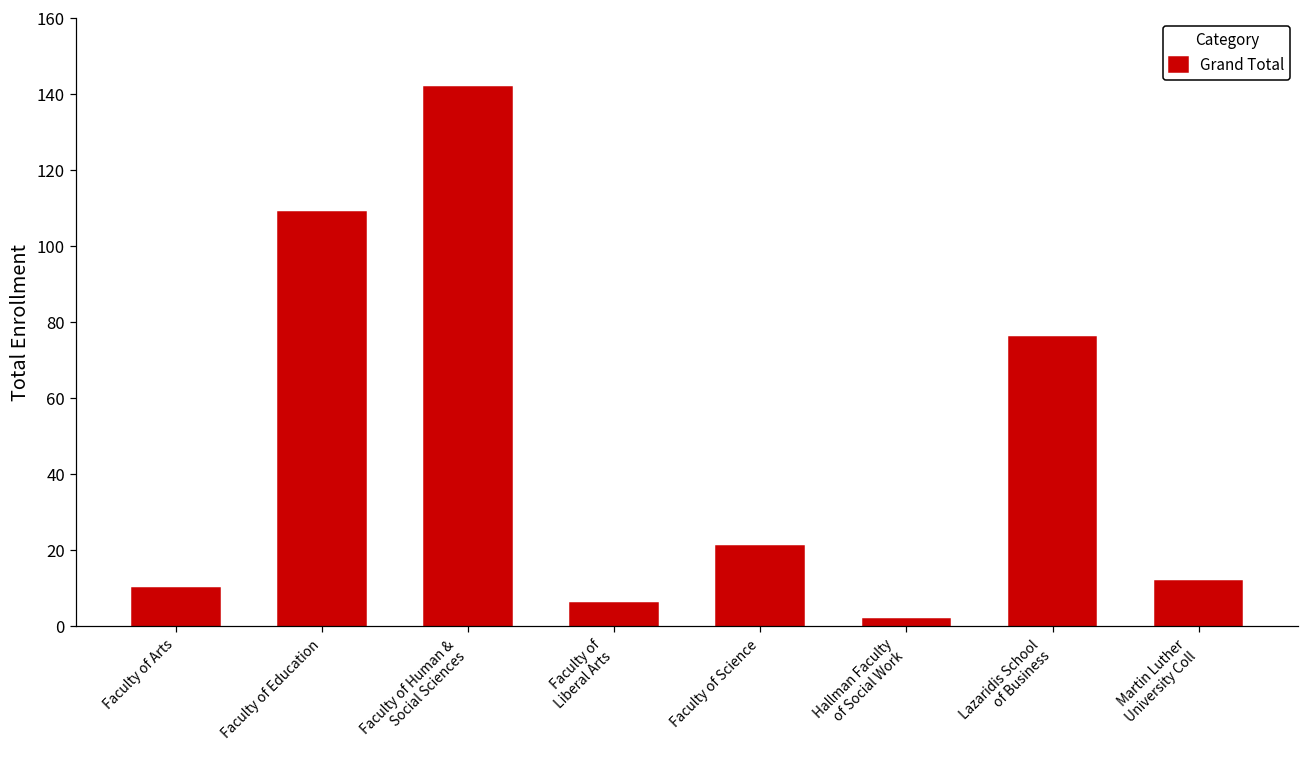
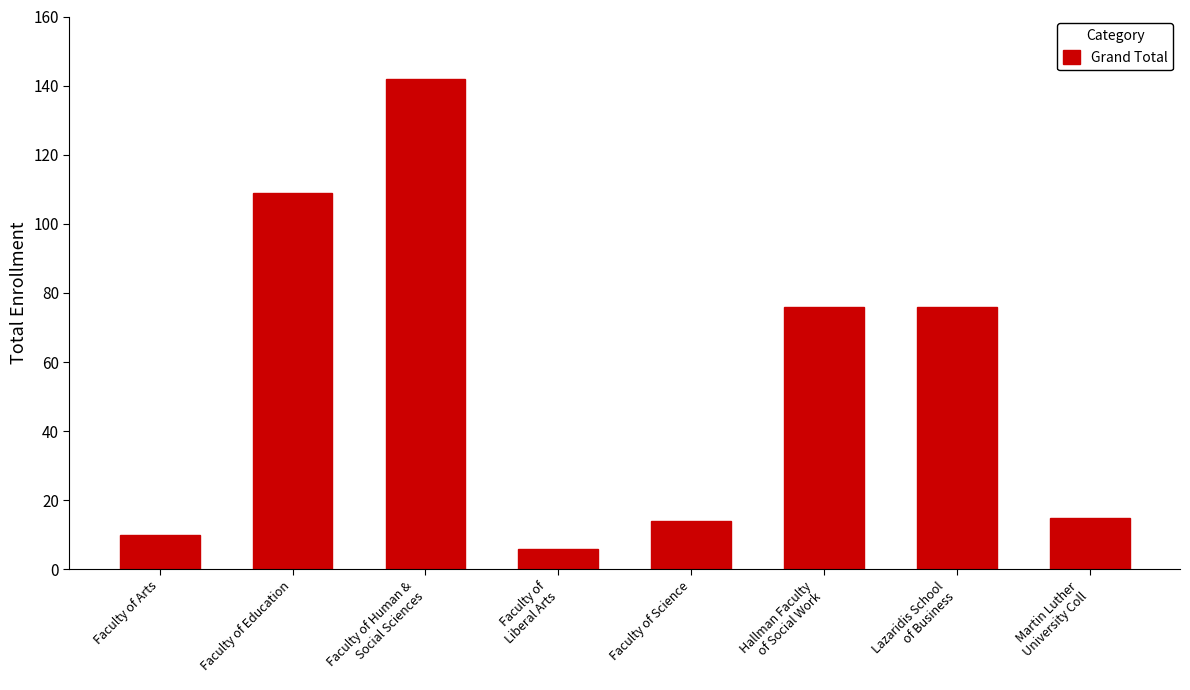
  {
    "Faculty of Arts": 10,
    "Faculty of Education": 109,
    "Faculty of Human & Social Sciences": 142,
    "Faculty of Liberal Arts": 6,
-   "Faculty of Science": 21,
-   "Hallman Faculty of Social Work": 2,
+   "Faculty of Science": 14,
+   "Hallman Faculty of Social Work": 76,
    "Lazaridis School of Business": 76,
-   "Martin Luther University Coll": 12
+   "Martin Luther University Coll": 15
  }
